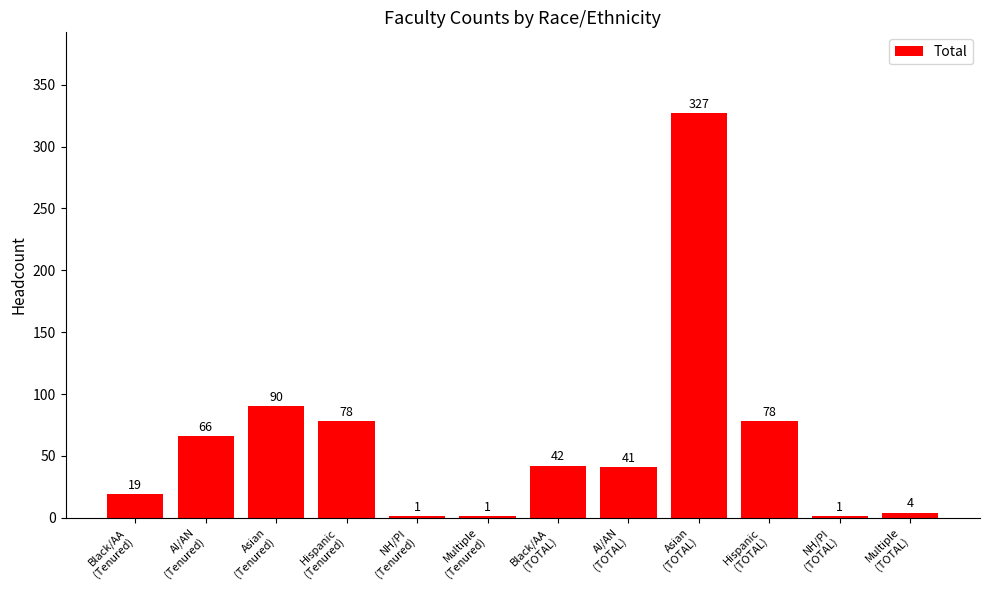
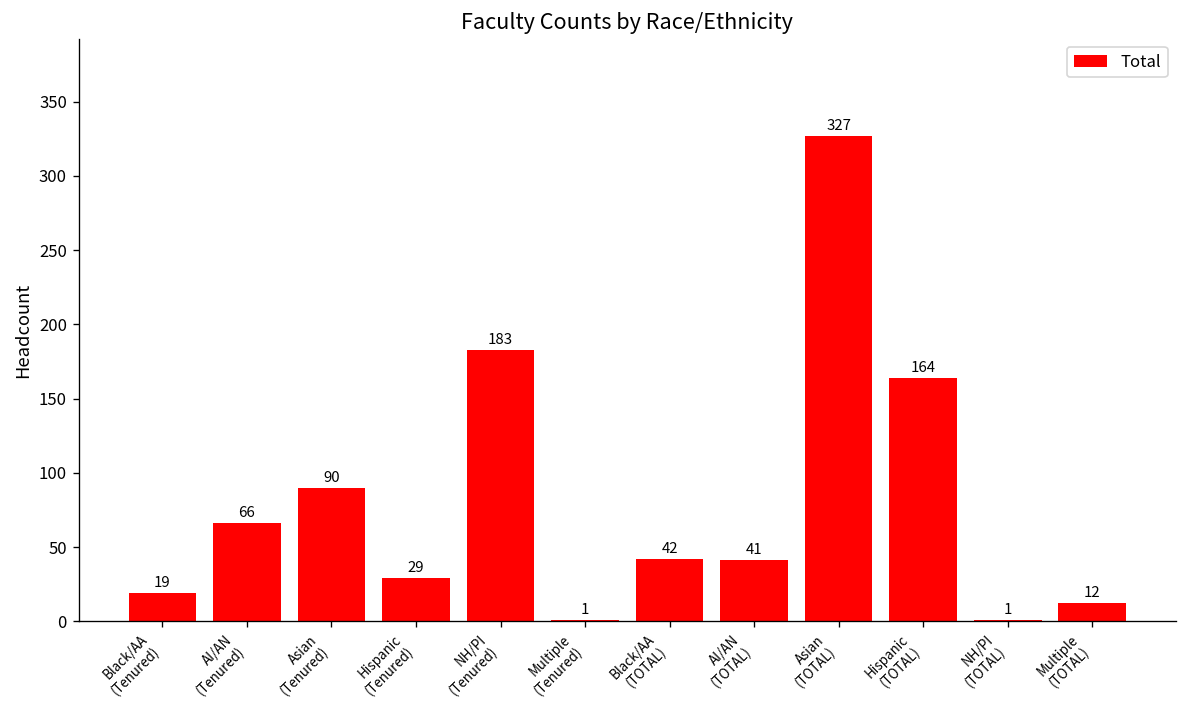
  {
    "Black/AA (Tenured)": 19,
    "AI/AN (Tenured)": 66,
    "Asian (Tenured)": 90,
-   "Hispanic (Tenured)": 78,
-   "NH/PI (Tenured)": 1,
+   "Hispanic (Tenured)": 29,
+   "NH/PI (Tenured)": 183,
    "Multiple (Tenured)": 1,
    "Black/AA (TOTAL)": 42,
    "AI/AN (TOTAL)": 41,
    "Asian (TOTAL)": 327,
-   "Hispanic (TOTAL)": 78,
+   "Hispanic (TOTAL)": 164,
    "NH/PI (TOTAL)": 1,
-   "Multiple (TOTAL)": 4
+   "Multiple (TOTAL)": 12
  }
